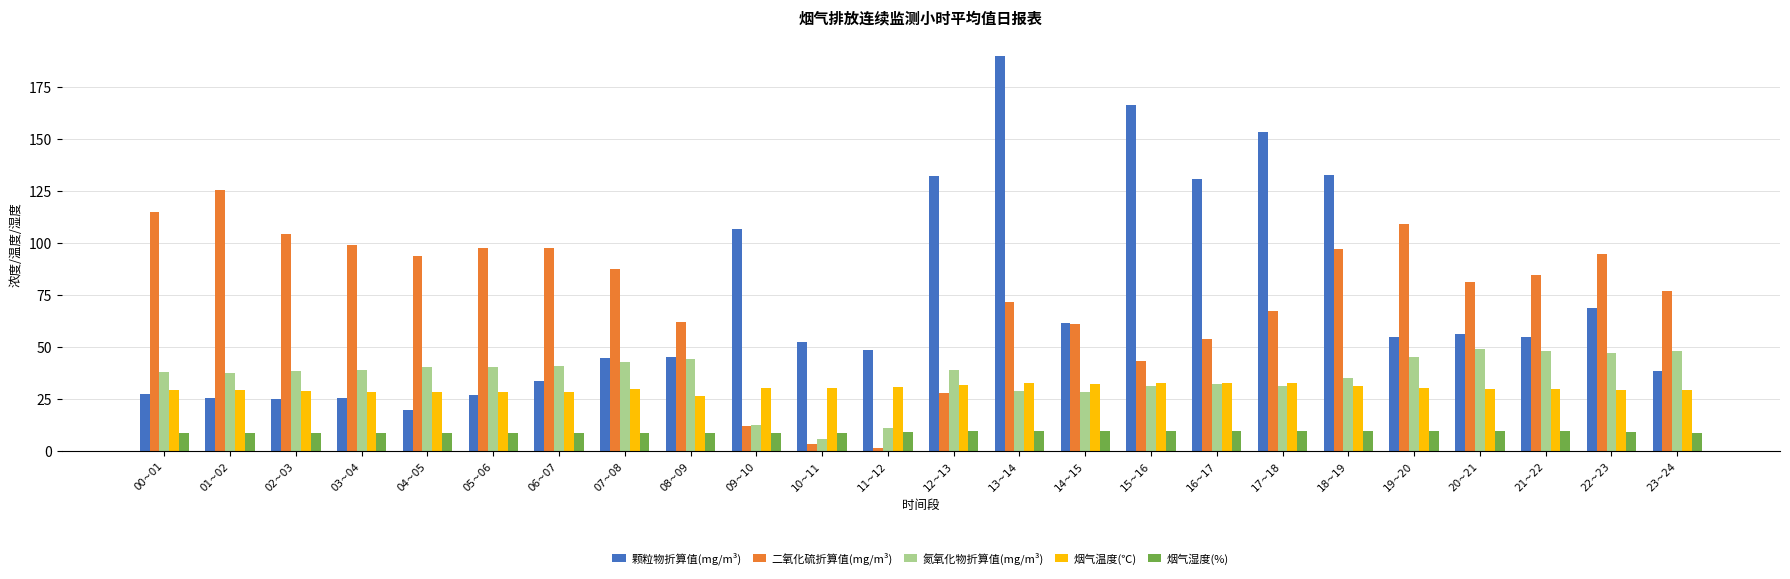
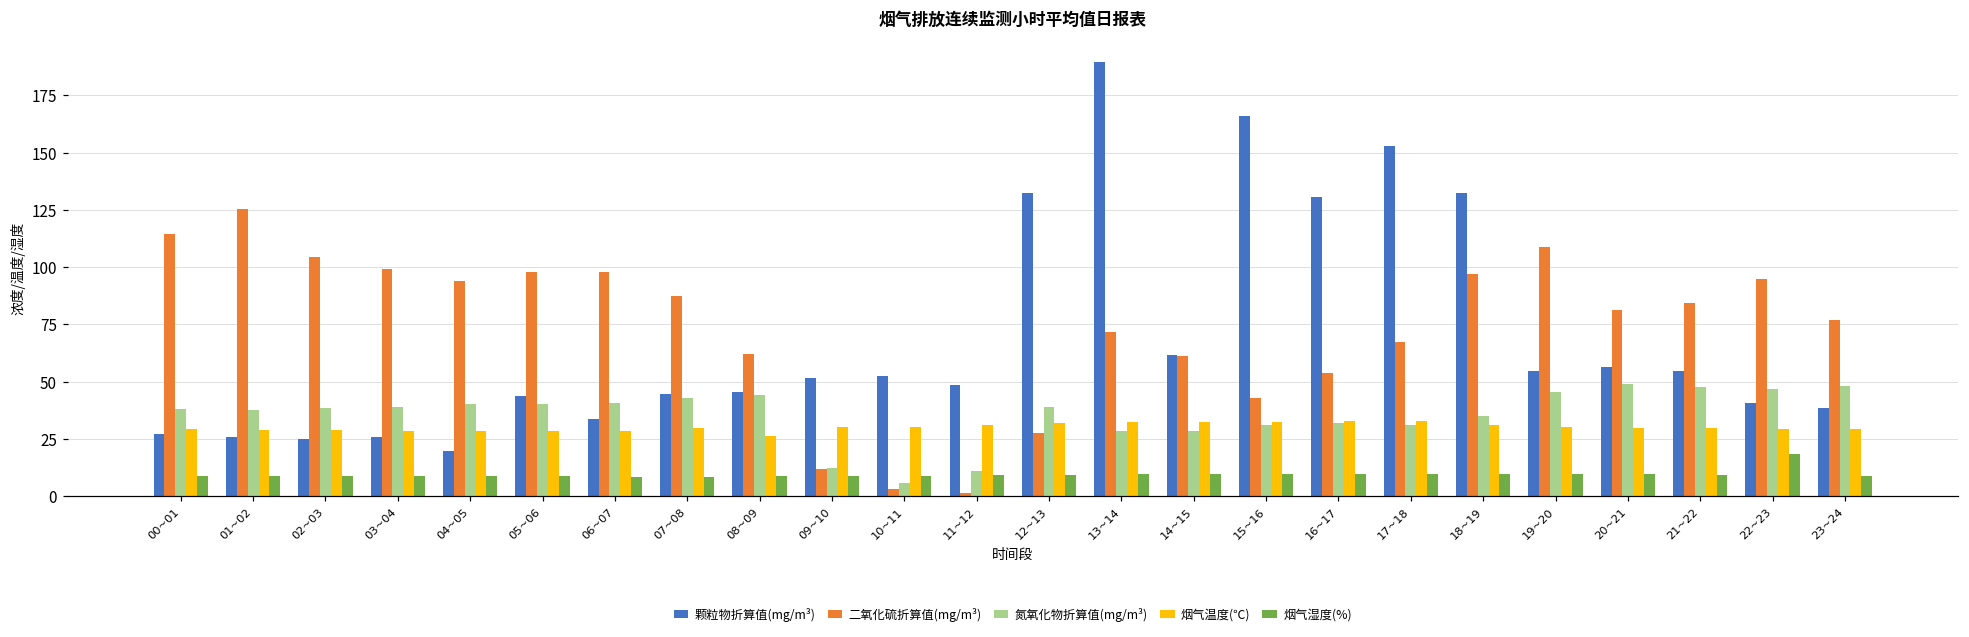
  {
    "颗粒物折算值(mg/m³)": {
      "00~01": 27,
      "01~02": 26,
      "02~03": 25,
      "03~04": 26,
      "04~05": 20,
-     "05~06": 27,
+     "05~06": 44,
      "06~07": 34,
      "07~08": 45,
      "08~09": 45,
-     "09~10": 106,
+     "09~10": 52,
      "10~11": 52,
      "11~12": 49,
      "12~13": 132,
      "13~14": 190,
      "14~15": 61,
      "15~16": 166,
      "16~17": 131,
      "17~18": 153,
      "18~19": 132,
      "19~20": 55,
      "20~21": 56,
      "21~22": 55,
-     "22~23": 69,
+     "22~23": 41,
      "23~24": 38
    },
    "二氧化硫折算值(mg/m³)": {
      "00~01": 115,
      "01~02": 125,
      "02~03": 104,
      "03~04": 99,
      "04~05": 94,
      "05~06": 98,
      "06~07": 98,
      "07~08": 87,
      "08~09": 62,
      "09~10": 12,
      "10~11": 3,
      "11~12": 2,
      "12~13": 28,
      "13~14": 72,
      "14~15": 61,
      "15~16": 43,
      "16~17": 54,
      "17~18": 67,
      "18~19": 97,
      "19~20": 109,
      "20~21": 81,
      "21~22": 84,
      "22~23": 95,
      "23~24": 77
    },
    "氮氧化物折算值(mg/m³)": {
      "00~01": 38,
      "01~02": 37,
      "02~03": 38,
      "03~04": 39,
      "04~05": 40,
      "05~06": 40,
      "06~07": 41,
      "07~08": 43,
      "08~09": 44,
      "09~10": 12,
      "10~11": 6,
      "11~12": 11,
      "12~13": 39,
      "13~14": 29,
      "14~15": 28,
      "15~16": 31,
      "16~17": 32,
      "17~18": 31,
      "18~19": 35,
      "19~20": 45,
      "20~21": 49,
      "21~22": 48,
      "22~23": 47,
      "23~24": 48
    },
    "烟气温度(℃)": {
      "00~01": 29,
      "01~02": 29,
      "02~03": 29,
      "03~04": 29,
      "04~05": 28,
      "05~06": 28,
      "06~07": 28,
      "07~08": 30,
      "08~09": 26,
      "09~10": 30,
      "10~11": 30,
      "11~12": 31,
      "12~13": 32,
      "13~14": 32,
      "14~15": 32,
      "15~16": 32,
      "16~17": 33,
      "17~18": 33,
      "18~19": 31,
      "19~20": 30,
      "20~21": 30,
      "21~22": 30,
      "22~23": 29,
      "23~24": 29
    },
    "烟气湿度(%)": {
      "00~01": 9,
      "01~02": 9,
      "02~03": 9,
      "03~04": 9,
      "04~05": 9,
      "05~06": 9,
      "06~07": 8,
      "07~08": 8,
      "08~09": 9,
      "09~10": 9,
      "10~11": 9,
      "11~12": 9,
      "12~13": 9,
      "13~14": 9,
      "14~15": 10,
      "15~16": 10,
      "16~17": 10,
      "17~18": 10,
      "18~19": 10,
      "19~20": 10,
      "20~21": 9,
      "21~22": 9,
-     "22~23": 9,
+     "22~23": 18,
      "23~24": 9
    }
  }
